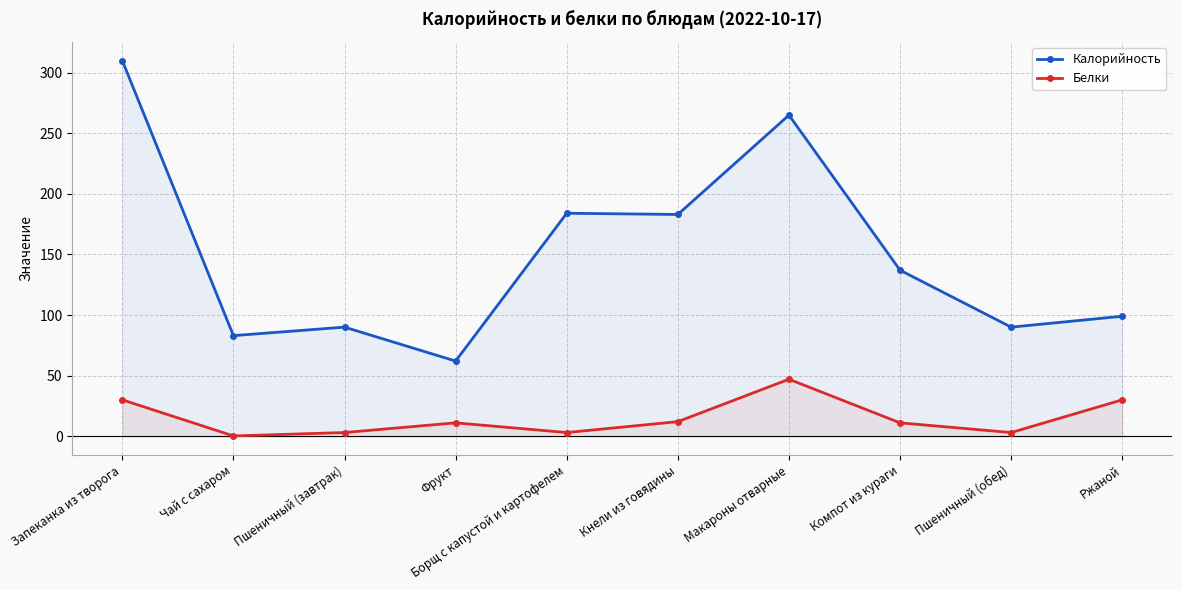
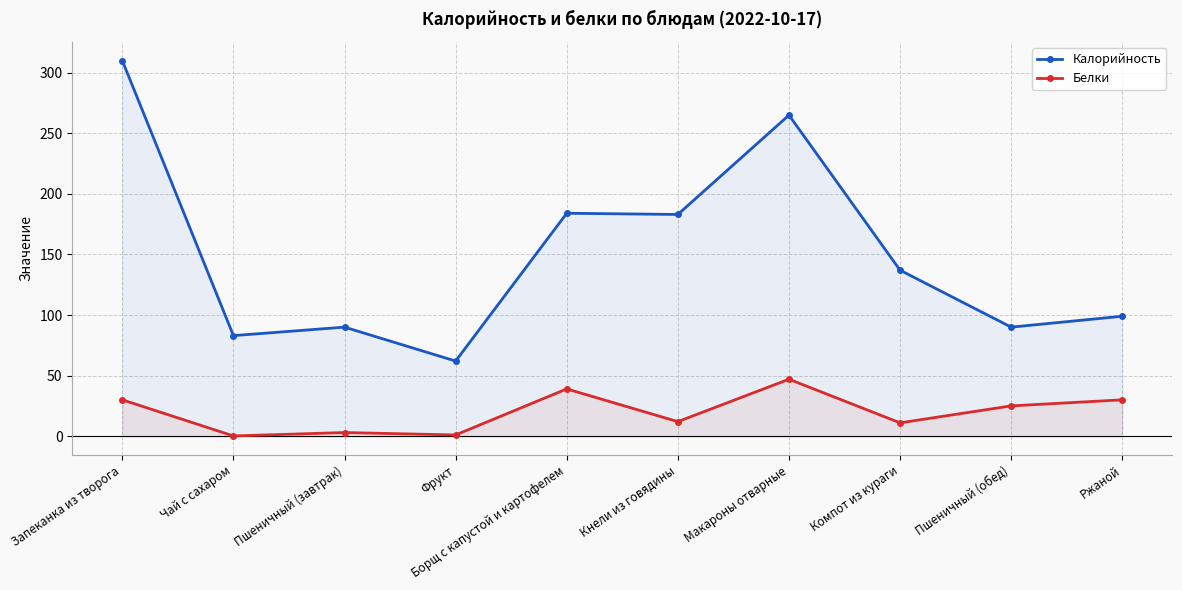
  {
    "Калорийность": {
      "Запеканка из творога": 310,
      "Чай с сахаром": 83,
      "Пшеничный (завтрак)": 90,
      "Фрукт": 62,
      "Борщ с капустой и картофелем": 184,
      "Кнели из говядины": 183,
      "Макароны отварные": 265,
      "Компот из кураги": 137,
      "Пшеничный (обед)": 90,
      "Ржаной": 99
    },
    "Белки": {
      "Запеканка из творога": 30,
      "Чай с сахаром": 0,
      "Пшеничный (завтрак)": 3,
-     "Фрукт": 11,
-     "Борщ с капустой и картофелем": 3,
+     "Фрукт": 1,
+     "Борщ с капустой и картофелем": 39,
      "Кнели из говядины": 12,
      "Макароны отварные": 47,
      "Компот из кураги": 11,
-     "Пшеничный (обед)": 3,
+     "Пшеничный (обед)": 25,
      "Ржаной": 30
    }
  }
